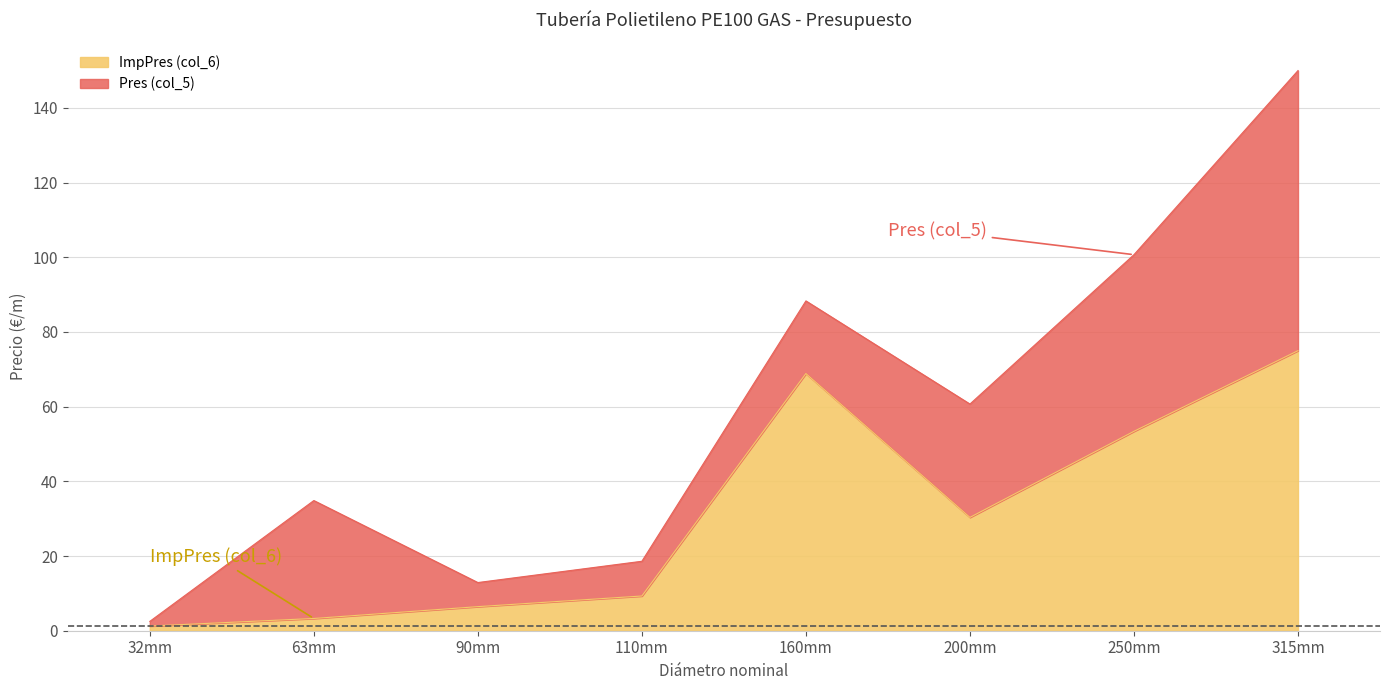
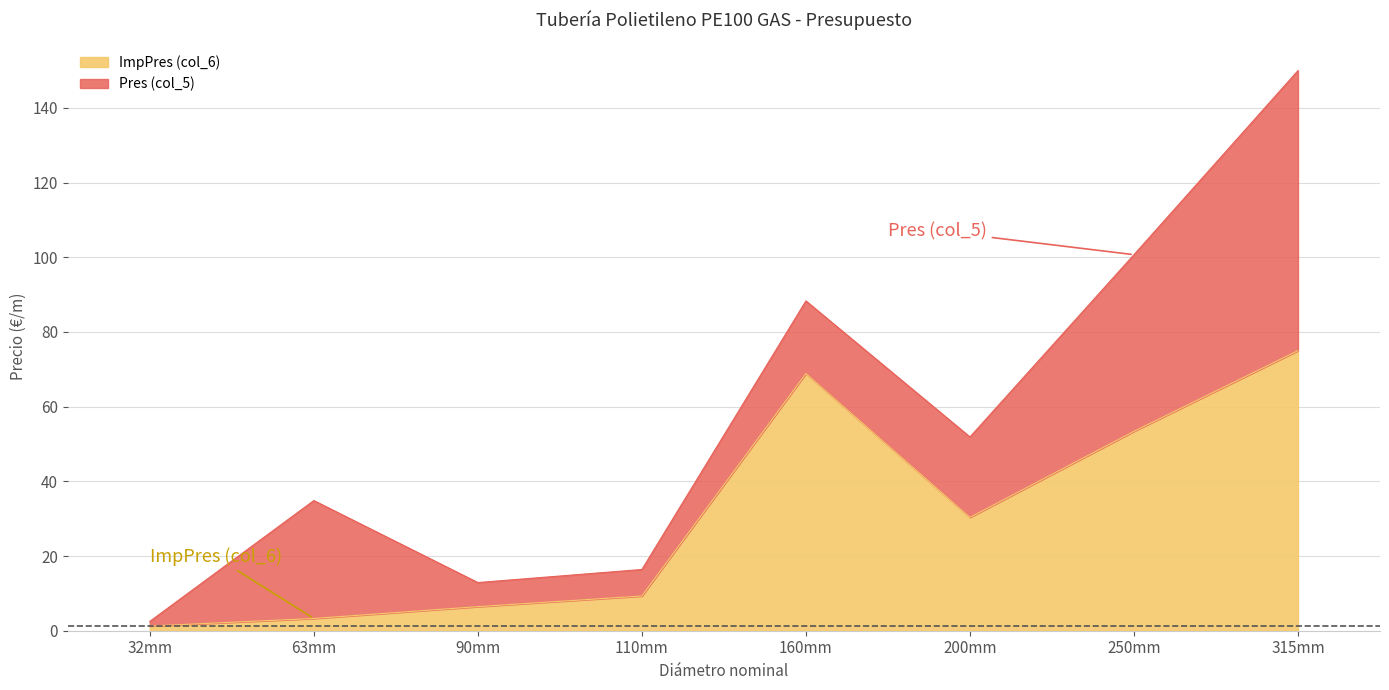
  {
    "ImpPres (col_6)": {
      "32mm": 1,
      "90mm": 6,
      "110mm": 9,
      "160mm": 69,
      "200mm": 30,
      "250mm": 53,
      "315mm": 75
    },
    "Pres (col_5)": {
      "32mm": 1,
      "63mm": 32,
      "90mm": 6,
-     "110mm": 9,
+     "110mm": 7,
      "160mm": 19,
-     "200mm": 30,
+     "200mm": 22,
      "315mm": 75
    }
  }
